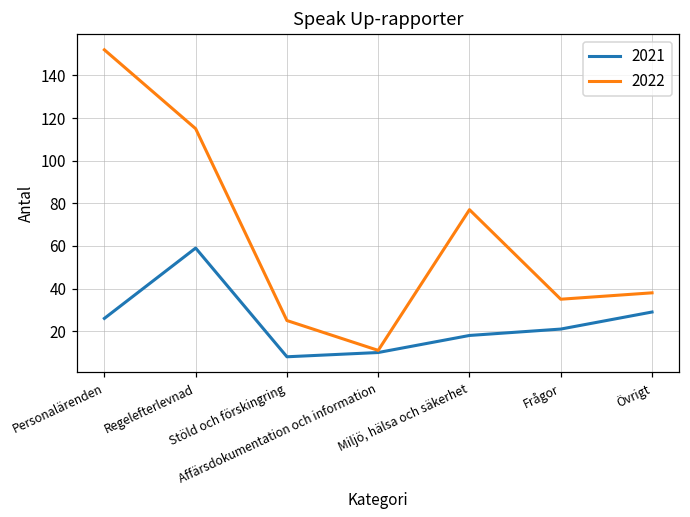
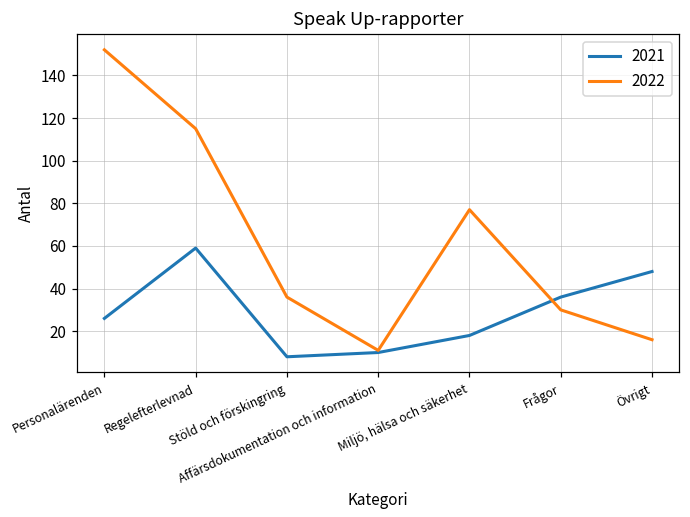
  {
    "2021": {
      "Personalärenden": 26,
      "Regelefterlevnad": 59,
      "Stöld och förskingring": 8,
      "Miljö, hälsa och säkerhet": 18,
-     "Frågor": 21,
-     "Övrigt": 29
+     "Frågor": 36,
+     "Övrigt": 48
    },
    "2022": {
      "Personalärenden": 152,
      "Regelefterlevnad": 115,
-     "Stöld och förskingring": 25,
+     "Stöld och förskingring": 36,
      "Miljö, hälsa och säkerhet": 77,
-     "Frågor": 35,
-     "Övrigt": 38
+     "Frågor": 30,
+     "Övrigt": 16
    }
  }
